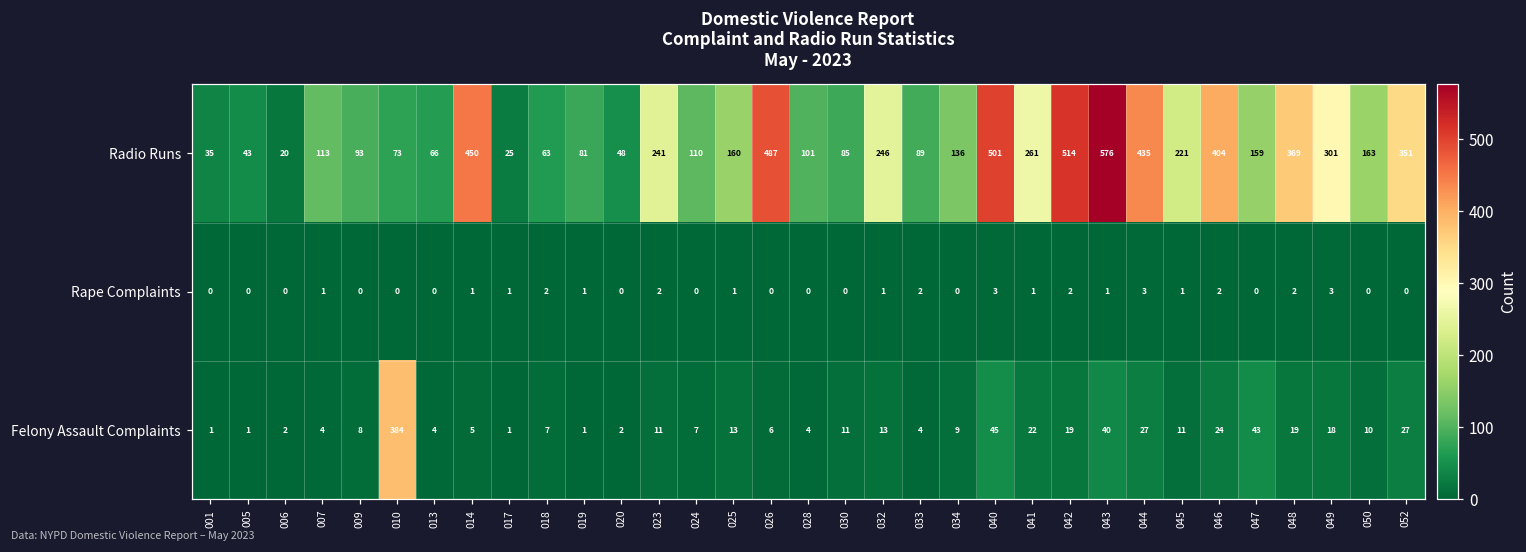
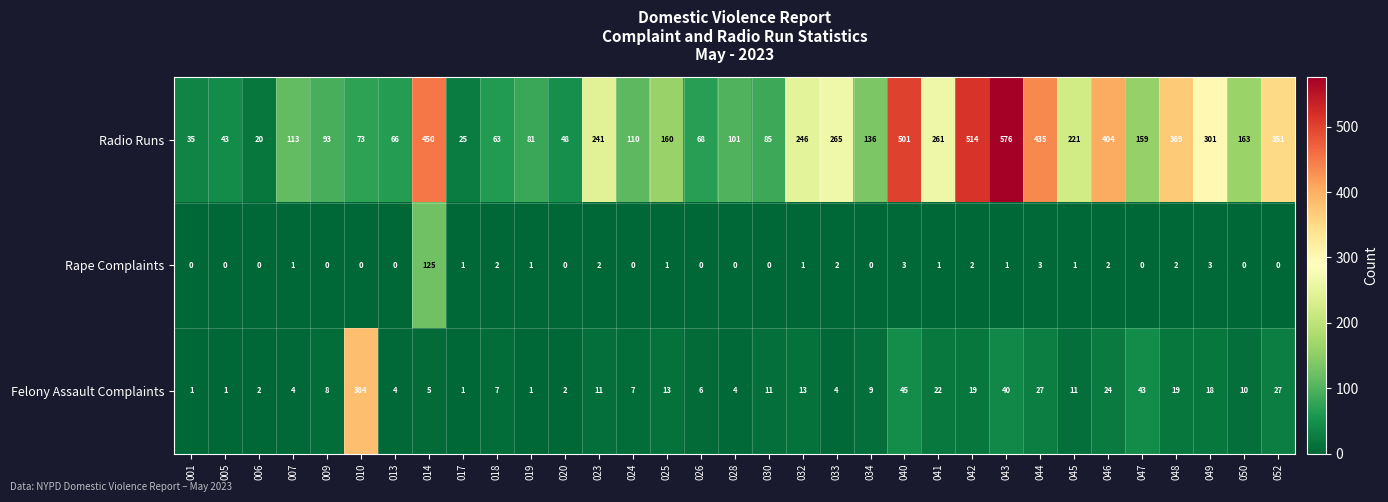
  {
    "Radio Runs": {
      "001": 35,
      "005": 43,
      "006": 20,
      "007": 113,
      "009": 93,
      "010": 73,
      "013": 66,
      "014": 450,
      "017": 25,
      "018": 63,
      "019": 81,
      "020": 48,
      "023": 241,
      "024": 110,
      "025": 160,
-     "026": 487,
+     "026": 68,
      "028": 101,
      "030": 85,
      "032": 246,
-     "033": 89,
+     "033": 265,
      "034": 136,
      "040": 501,
      "041": 261,
      "042": 514,
      "043": 576,
      "044": 435,
      "045": 221,
      "046": 404,
      "047": 159,
      "048": 369,
      "049": 301,
      "050": 163,
      "052": 351
    },
    "Rape Complaints": {
      "001": 0,
      "005": 0,
      "006": 0,
      "007": 1,
      "009": 0,
      "010": 0,
      "013": 0,
-     "014": 1,
+     "014": 125,
      "017": 1,
      "018": 2,
      "019": 1,
      "020": 0,
      "023": 2,
      "024": 0,
      "025": 1,
      "026": 0,
      "028": 0,
      "030": 0,
      "032": 1,
      "033": 2,
      "034": 0,
      "040": 3,
      "041": 1,
      "042": 2,
      "043": 1,
      "044": 3,
      "045": 1,
      "046": 2,
      "047": 0,
      "048": 2,
      "049": 3,
      "050": 0,
      "052": 0
    },
    "Felony Assault Complaints": {
      "001": 1,
      "005": 1,
      "006": 2,
      "007": 4,
      "009": 8,
      "010": 384,
      "013": 4,
      "014": 5,
      "017": 1,
      "018": 7,
      "019": 1,
      "020": 2,
      "023": 11,
      "024": 7,
      "025": 13,
      "026": 6,
      "028": 4,
      "030": 11,
      "032": 13,
      "033": 4,
      "034": 9,
      "040": 45,
      "041": 22,
      "042": 19,
      "043": 40,
      "044": 27,
      "045": 11,
      "046": 24,
      "047": 43,
      "048": 19,
      "049": 18,
      "050": 10,
      "052": 27
    }
  }
